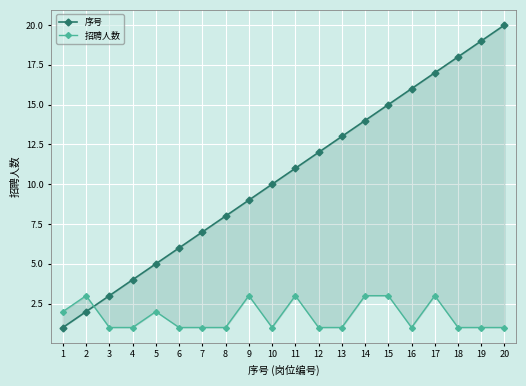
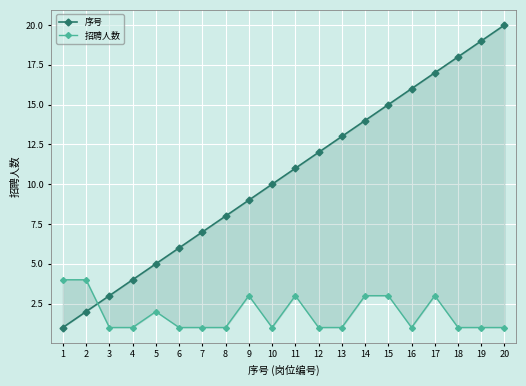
  {
    "招聘人数": {
-     "1": 2,
-     "2": 3,
+     "1": 4,
+     "2": 4,
      "3": 1,
      "4": 1,
      "5": 2,
      "6": 1,
      "7": 1,
      "8": 1,
      "9": 3,
      "10": 1,
      "11": 3,
      "12": 1,
      "13": 1,
      "14": 3,
      "15": 3,
      "16": 1,
      "17": 3,
      "18": 1,
      "19": 1,
      "20": 1
    }
  }
